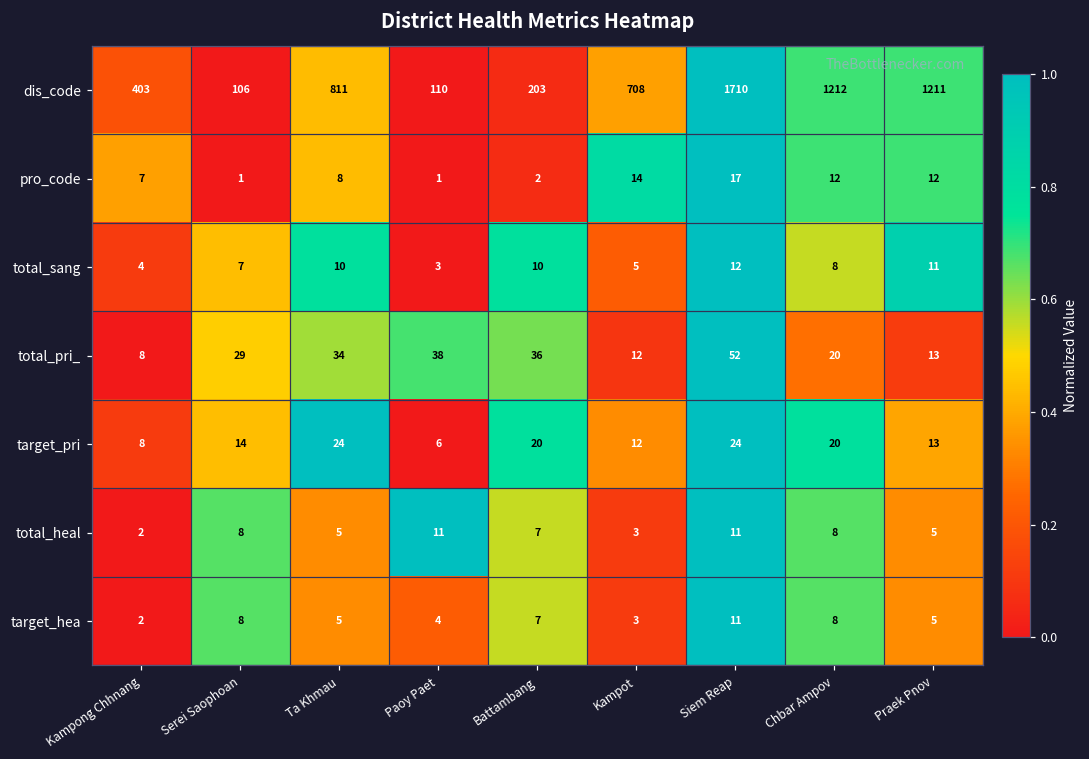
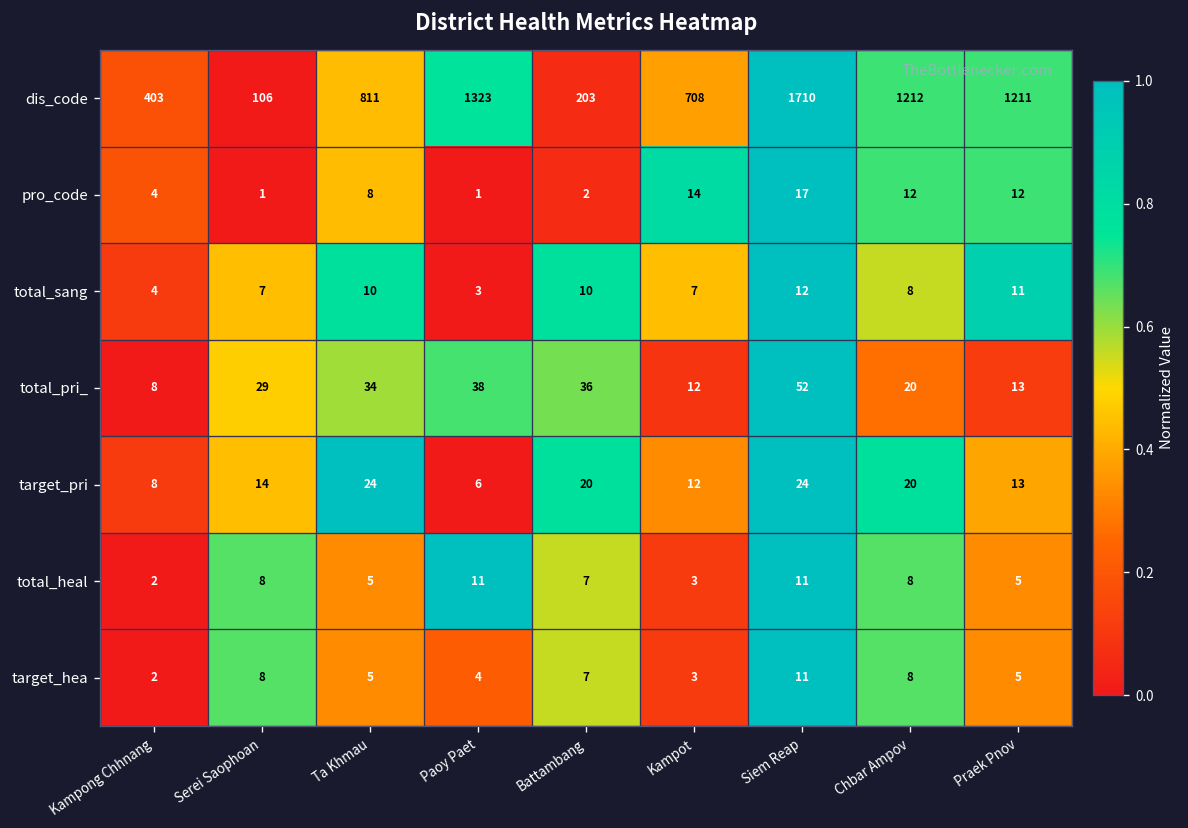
  {
    "dis_code": {
      "Kampong Chhnang": 403,
      "Serei Saophoan": 106,
      "Ta Khmau": 811,
-     "Paoy Paet": 110,
+     "Paoy Paet": 1323,
      "Battambang": 203,
      "Kampot": 708,
      "Siem Reap": 1710,
      "Chbar Ampov": 1212
    },
    "pro_code": {
-     "Kampong Chhnang": 7,
+     "Kampong Chhnang": 4,
      "Serei Saophoan": 1,
      "Ta Khmau": 8,
      "Paoy Paet": 1,
      "Battambang": 2,
      "Kampot": 14,
      "Siem Reap": 17,
      "Chbar Ampov": 12,
      "Praek Pnov": 12
    },
    "total_sang": {
      "Kampong Chhnang": 4,
      "Serei Saophoan": 7,
      "Ta Khmau": 10,
      "Paoy Paet": 3,
      "Battambang": 10,
-     "Kampot": 5,
+     "Kampot": 7,
      "Siem Reap": 12,
      "Chbar Ampov": 8,
      "Praek Pnov": 11
    },
    "total_pri_": {
      "Kampong Chhnang": 8,
      "Serei Saophoan": 29,
      "Ta Khmau": 34,
      "Paoy Paet": 38,
      "Battambang": 36,
      "Kampot": 12,
      "Siem Reap": 52,
      "Chbar Ampov": 20,
      "Praek Pnov": 13
    },
    "target_pri": {
      "Kampong Chhnang": 8,
      "Serei Saophoan": 14,
      "Ta Khmau": 24,
      "Paoy Paet": 6,
      "Battambang": 20,
      "Kampot": 12,
      "Siem Reap": 24,
      "Chbar Ampov": 20,
      "Praek Pnov": 13
    },
    "total_heal": {
      "Kampong Chhnang": 2,
      "Serei Saophoan": 8,
      "Ta Khmau": 5,
      "Paoy Paet": 11,
      "Battambang": 7,
      "Kampot": 3,
      "Siem Reap": 11,
      "Chbar Ampov": 8,
      "Praek Pnov": 5
    },
    "target_hea": {
      "Kampong Chhnang": 2,
      "Serei Saophoan": 8,
      "Ta Khmau": 5,
      "Paoy Paet": 4,
      "Battambang": 7,
      "Kampot": 3,
      "Siem Reap": 11,
      "Chbar Ampov": 8,
      "Praek Pnov": 5
    }
  }
